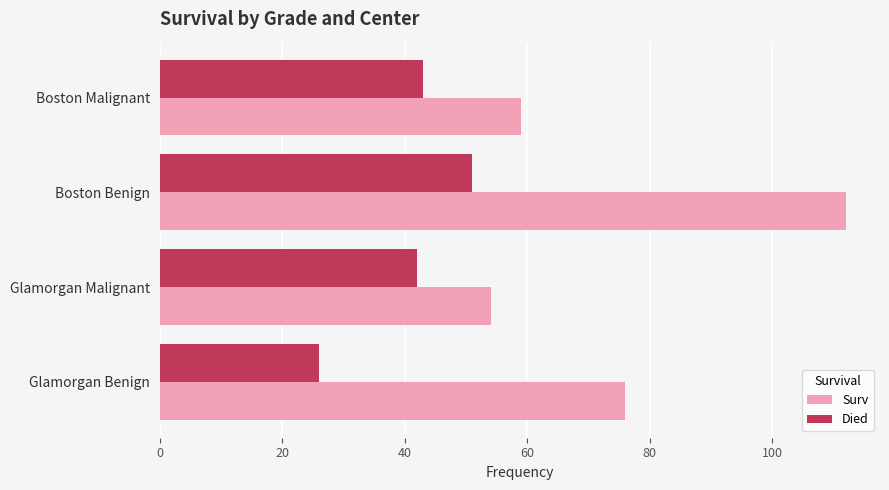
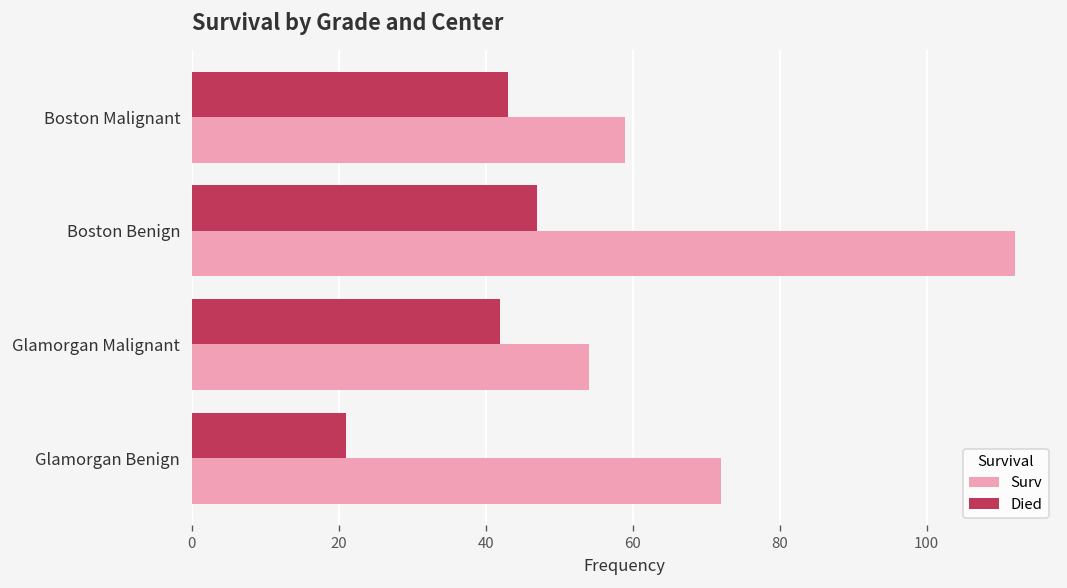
  {
    "Surv": {
      "Boston Malignant": 59,
      "Boston Benign": 112,
      "Glamorgan Malignant": 54,
-     "Glamorgan Benign": 76
+     "Glamorgan Benign": 72
    },
    "Died": {
      "Boston Malignant": 43,
-     "Boston Benign": 51,
+     "Boston Benign": 47,
      "Glamorgan Malignant": 42,
-     "Glamorgan Benign": 26
+     "Glamorgan Benign": 21
    }
  }
